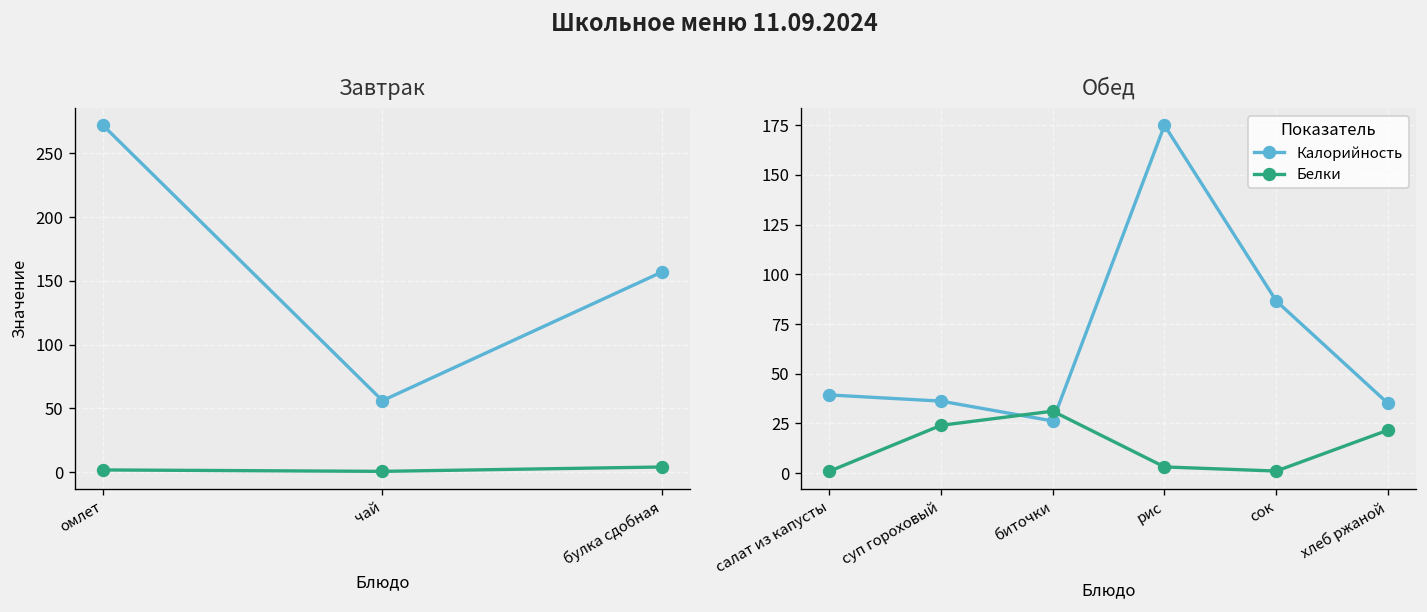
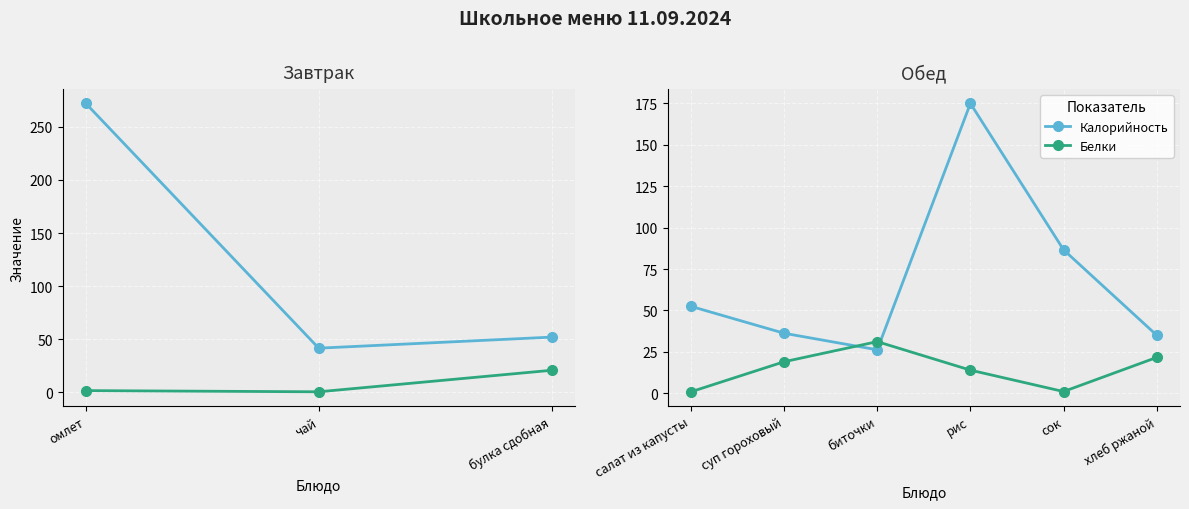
  {
    "Завтрак": {
      "Калорийность": {
        "омлет": 272,
-       "чай": 56,
-       "булка сдобная": 157
+       "чай": 42,
+       "булка сдобная": 52
      },
      "Белки": {
        "омлет": 2,
        "чай": 1,
-       "булка сдобная": 4
+       "булка сдобная": 21
      }
    },
    "Обед": {
      "Калорийность": {
-       "салат из капусты": 39,
+       "салат из капусты": 52,
        "суп гороховый": 36,
        "биточки": 26,
        "рис": 175,
        "сок": 87,
        "хлеб ржаной": 35
      },
      "Белки": {
        "салат из капусты": 1,
-       "суп гороховый": 24,
+       "суп гороховый": 19,
        "биточки": 31,
-       "рис": 3,
+       "рис": 14,
        "сок": 1,
        "хлеб ржаной": 22
      }
    }
  }
